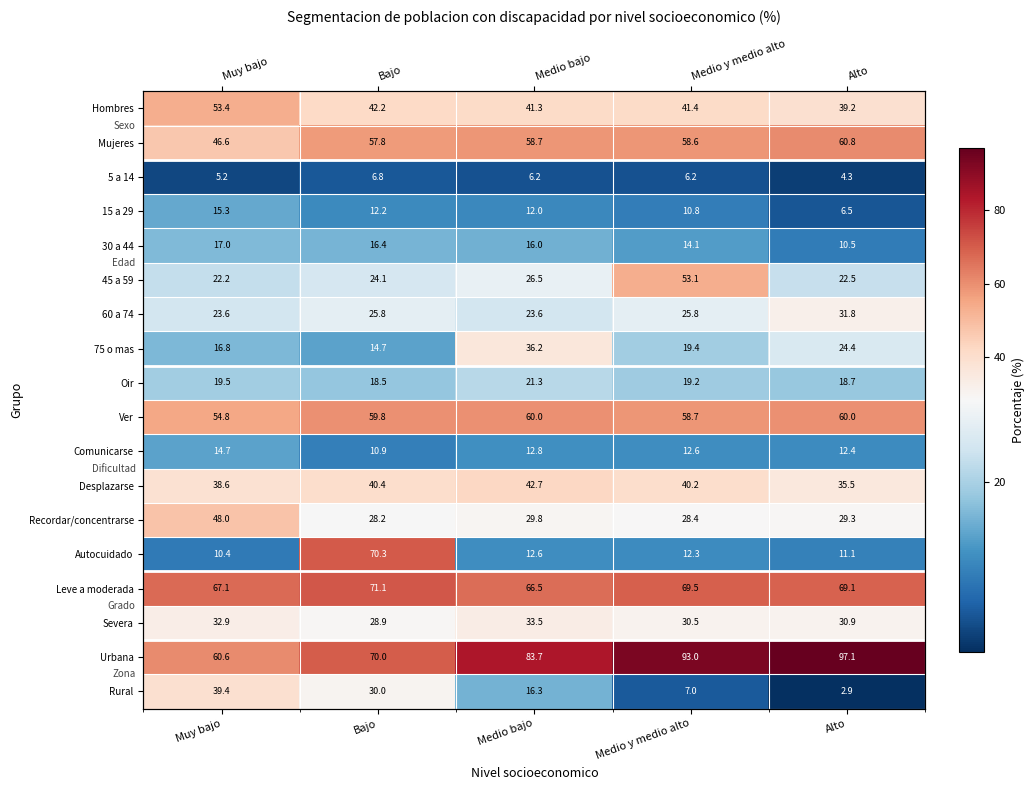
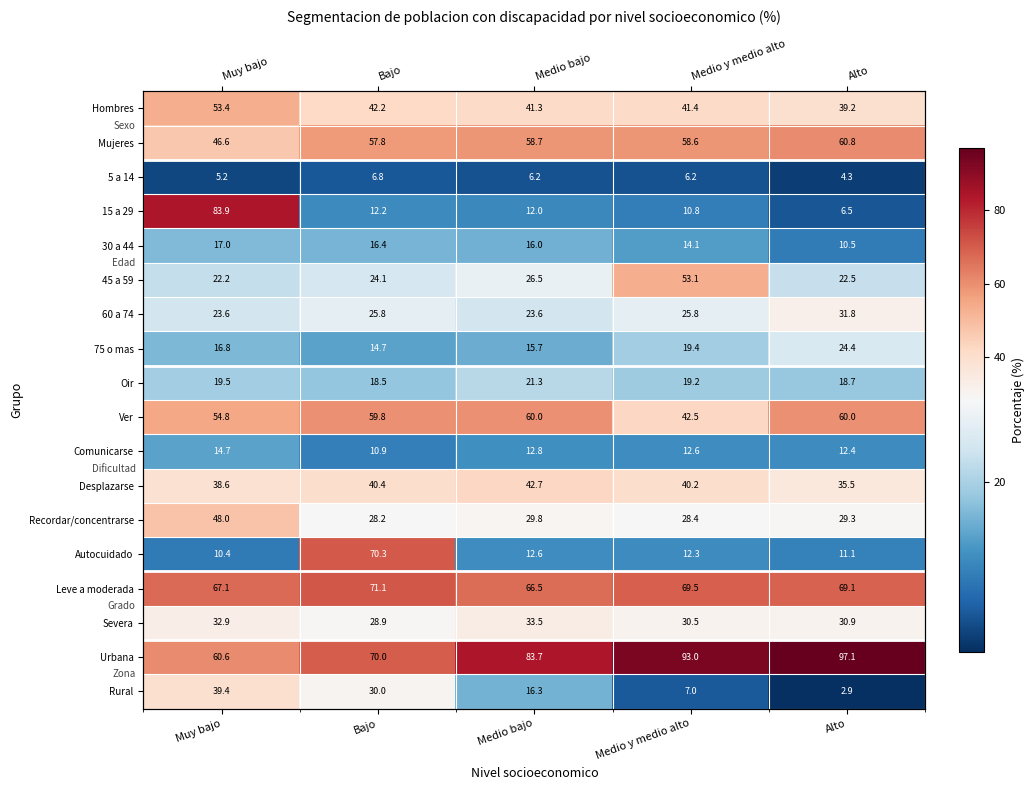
  {
    "Hombres": {
      "Muy bajo": 53.4,
      "Bajo": 42.2,
      "Medio bajo": 41.3,
      "Medio y medio alto": 41.4,
      "Alto": 39.2
    },
    "Mujeres": {
      "Muy bajo": 46.6,
      "Bajo": 57.8,
      "Medio bajo": 58.7,
      "Medio y medio alto": 58.6,
      "Alto": 60.8
    },
    "5 a 14": {
      "Muy bajo": 5.2,
      "Bajo": 6.8,
      "Medio bajo": 6.2,
      "Medio y medio alto": 6.2,
      "Alto": 4.3
    },
    "15 a 29": {
-     "Muy bajo": 15.3,
+     "Muy bajo": 83.9,
      "Bajo": 12.2,
      "Medio bajo": 12.0,
      "Medio y medio alto": 10.8,
      "Alto": 6.5
    },
    "30 a 44": {
      "Muy bajo": 17.0,
      "Bajo": 16.4,
      "Medio bajo": 16.0,
      "Medio y medio alto": 14.1,
      "Alto": 10.5
    },
    "45 a 59": {
      "Muy bajo": 22.2,
      "Bajo": 24.1,
      "Medio bajo": 26.5,
      "Medio y medio alto": 53.1,
      "Alto": 22.5
    },
    "60 a 74": {
      "Muy bajo": 23.6,
      "Bajo": 25.8,
      "Medio bajo": 23.6,
      "Medio y medio alto": 25.8,
      "Alto": 31.8
    },
    "75 o mas": {
      "Muy bajo": 16.8,
      "Bajo": 14.7,
-     "Medio bajo": 36.2,
+     "Medio bajo": 15.7,
      "Medio y medio alto": 19.4,
      "Alto": 24.4
    },
    "Oir": {
      "Muy bajo": 19.5,
      "Bajo": 18.5,
      "Medio bajo": 21.3,
      "Medio y medio alto": 19.2,
      "Alto": 18.7
    },
    "Ver": {
      "Muy bajo": 54.8,
      "Bajo": 59.8,
      "Medio bajo": 60.0,
-     "Medio y medio alto": 58.7,
+     "Medio y medio alto": 42.5,
      "Alto": 60.0
    },
    "Comunicarse": {
      "Muy bajo": 14.7,
      "Bajo": 10.9,
      "Medio bajo": 12.8,
      "Medio y medio alto": 12.6,
      "Alto": 12.4
    },
    "Desplazarse": {
      "Muy bajo": 38.6,
      "Bajo": 40.4,
      "Medio bajo": 42.7,
      "Medio y medio alto": 40.2,
      "Alto": 35.5
    },
    "Recordar/concentrarse": {
      "Muy bajo": 48.0,
      "Bajo": 28.2,
      "Medio bajo": 29.8,
      "Medio y medio alto": 28.4,
      "Alto": 29.3
    },
    "Autocuidado": {
      "Muy bajo": 10.4,
      "Bajo": 70.3,
      "Medio bajo": 12.6,
      "Medio y medio alto": 12.3,
      "Alto": 11.1
    },
    "Leve a moderada": {
      "Muy bajo": 67.1,
      "Bajo": 71.1,
      "Medio bajo": 66.5,
      "Medio y medio alto": 69.5,
      "Alto": 69.1
    },
    "Severa": {
      "Muy bajo": 32.9,
      "Bajo": 28.9,
      "Medio bajo": 33.5,
      "Medio y medio alto": 30.5,
      "Alto": 30.9
    },
    "Urbana": {
      "Muy bajo": 60.6,
      "Bajo": 70.0,
      "Medio bajo": 83.7,
      "Medio y medio alto": 93.0,
      "Alto": 97.1
    },
    "Rural": {
      "Muy bajo": 39.4,
      "Bajo": 30.0,
      "Medio bajo": 16.3,
      "Medio y medio alto": 7.0,
      "Alto": 2.9
    }
  }
